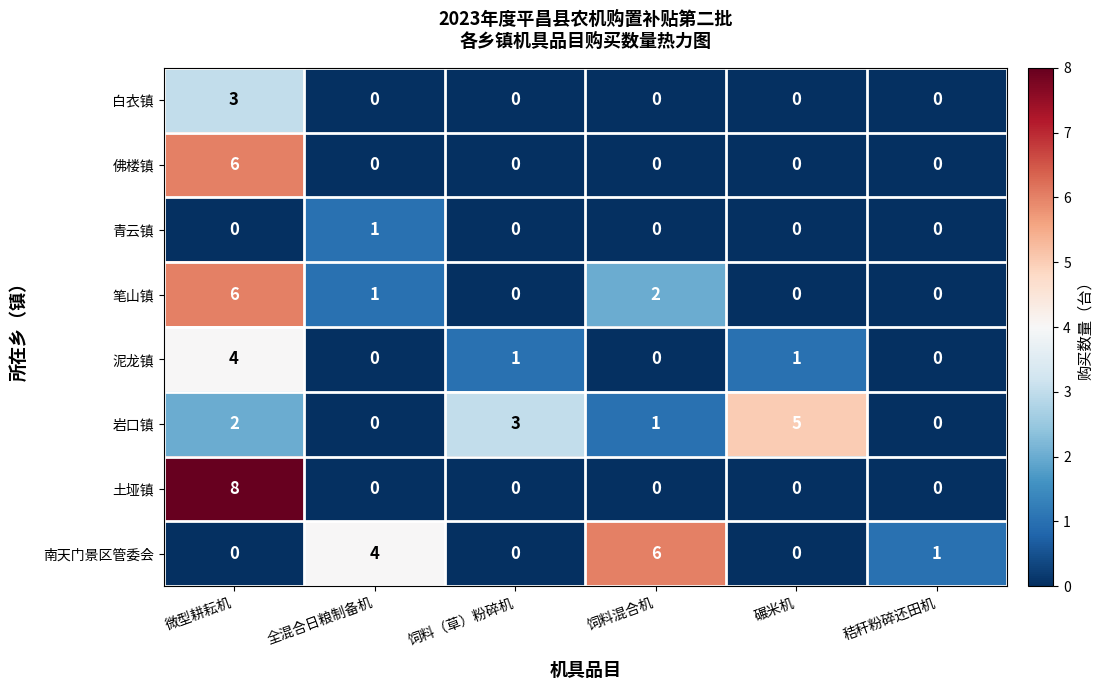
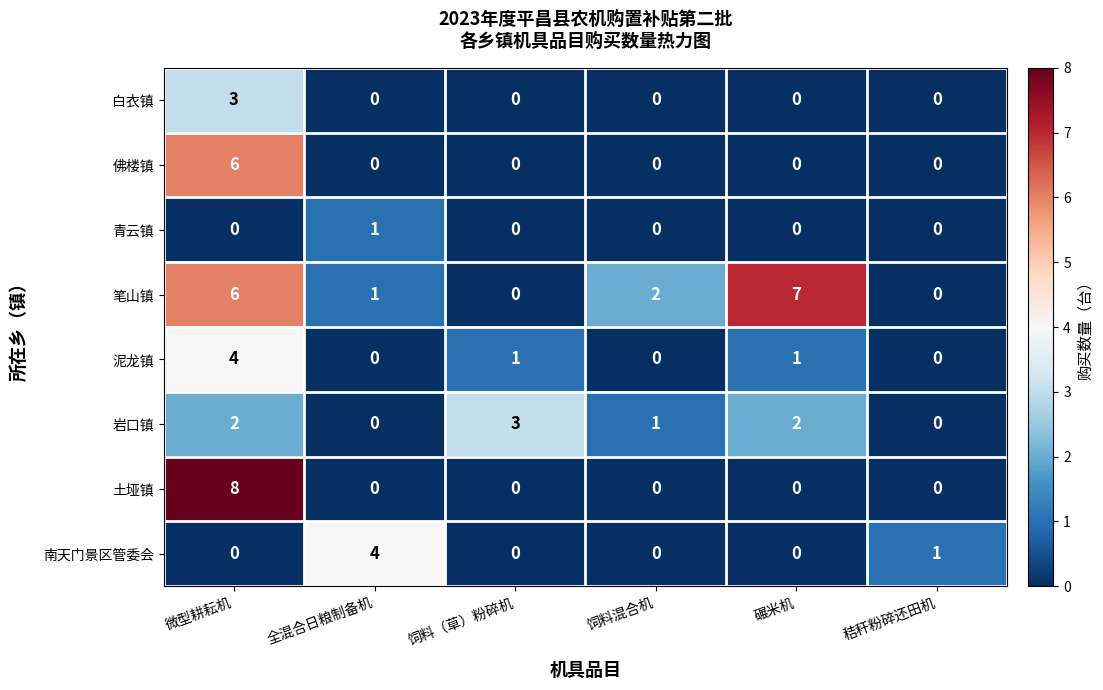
  {
    "白衣镇": {
      "微型耕耘机": 3,
      "全混合日粮制备机": 0,
      "饲料（草）粉碎机": 0,
      "饲料混合机": 0,
      "碾米机": 0,
      "秸秆粉碎还田机": 0
    },
    "佛楼镇": {
      "微型耕耘机": 6,
      "全混合日粮制备机": 0,
      "饲料（草）粉碎机": 0,
      "饲料混合机": 0,
      "碾米机": 0,
      "秸秆粉碎还田机": 0
    },
    "青云镇": {
      "微型耕耘机": 0,
      "全混合日粮制备机": 1,
      "饲料（草）粉碎机": 0,
      "饲料混合机": 0,
      "碾米机": 0,
      "秸秆粉碎还田机": 0
    },
    "笔山镇": {
      "微型耕耘机": 6,
      "全混合日粮制备机": 1,
      "饲料（草）粉碎机": 0,
      "饲料混合机": 2,
-     "碾米机": 0,
+     "碾米机": 7,
      "秸秆粉碎还田机": 0
    },
    "泥龙镇": {
      "微型耕耘机": 4,
      "全混合日粮制备机": 0,
      "饲料（草）粉碎机": 1,
      "饲料混合机": 0,
      "碾米机": 1,
      "秸秆粉碎还田机": 0
    },
    "岩口镇": {
      "微型耕耘机": 2,
      "全混合日粮制备机": 0,
      "饲料（草）粉碎机": 3,
      "饲料混合机": 1,
-     "碾米机": 5,
+     "碾米机": 2,
      "秸秆粉碎还田机": 0
    },
    "土垭镇": {
      "微型耕耘机": 8,
      "全混合日粮制备机": 0,
      "饲料（草）粉碎机": 0,
      "饲料混合机": 0,
      "碾米机": 0,
      "秸秆粉碎还田机": 0
    },
    "南天门景区管委会": {
      "微型耕耘机": 0,
      "全混合日粮制备机": 4,
      "饲料（草）粉碎机": 0,
-     "饲料混合机": 6,
+     "饲料混合机": 0,
      "碾米机": 0,
      "秸秆粉碎还田机": 1
    }
  }
